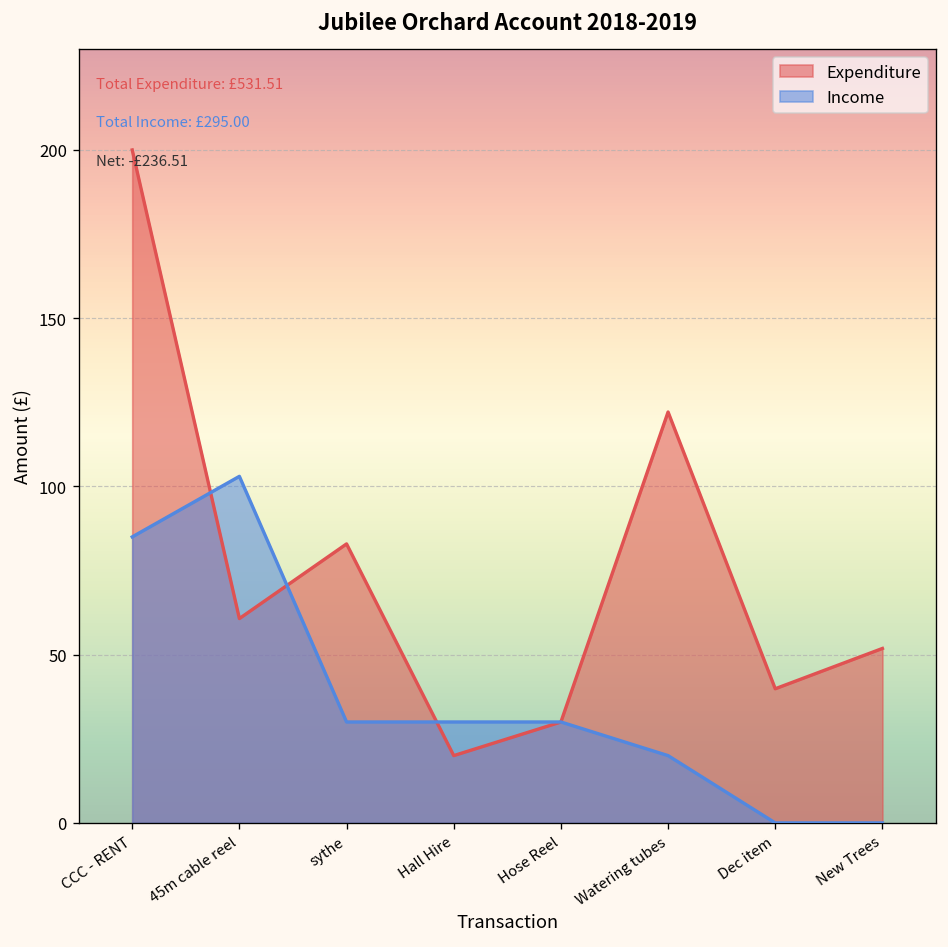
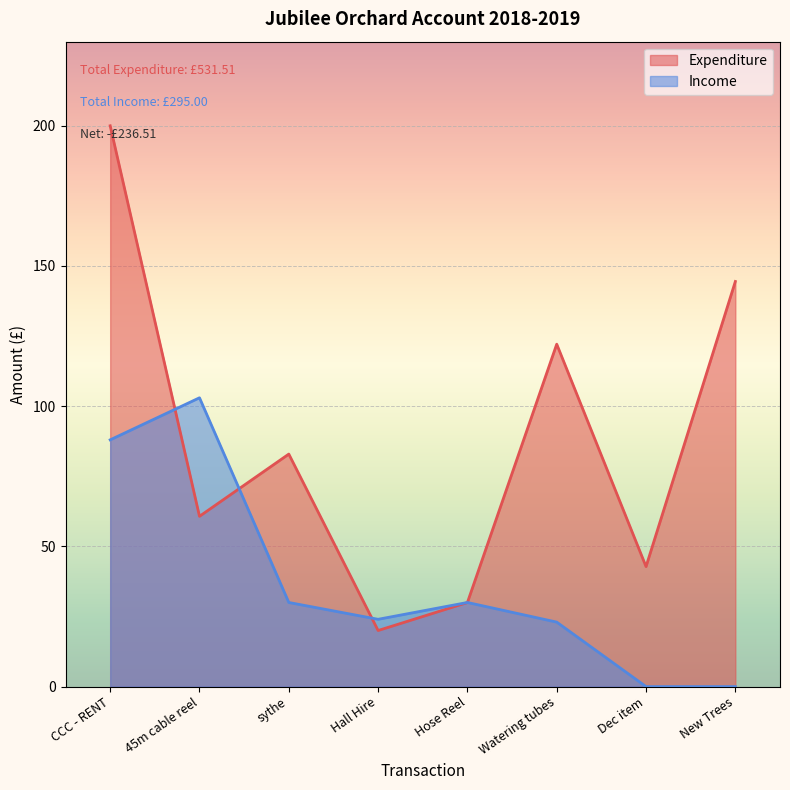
  {
    "Expenditure": {
      "45m cable reel": 61,
      "sythe": 83,
      "Hall Hire": 20,
      "Watering tubes": 122,
-     "Dec item": 40,
-     "New Trees": 52
+     "Dec item": 43,
+     "New Trees": 144
    },
    "Income": {
-     "CCC - RENT": 85,
+     "CCC - RENT": 88,
      "45m cable reel": 103,
      "sythe": 30,
-     "Hall Hire": 30,
-     "Watering tubes": 20,
+     "Hall Hire": 24,
+     "Watering tubes": 23,
      "Dec item": 0,
      "New Trees": 0
    }
  }
